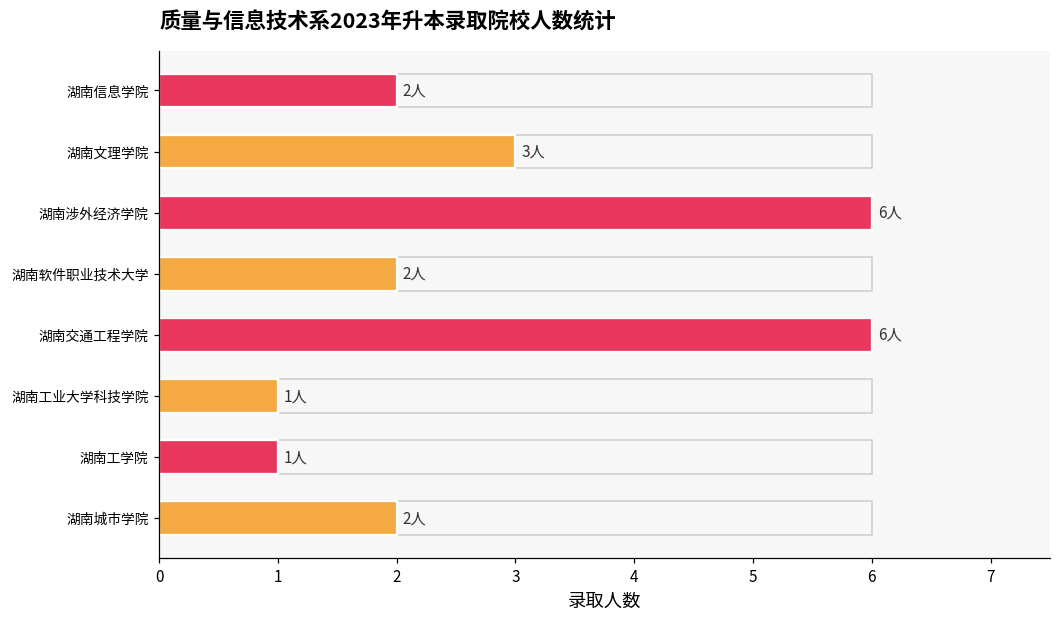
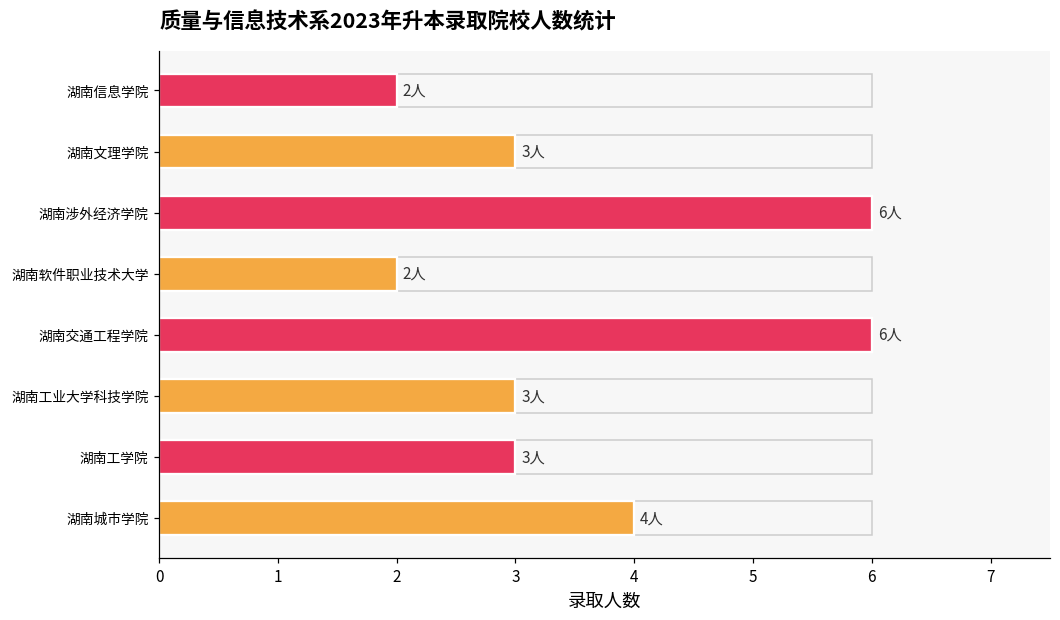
  {
    "湖南信息学院": "2人",
    "湖南文理学院": "3人",
    "湖南涉外经济学院": "6人",
    "湖南软件职业技术大学": "2人",
    "湖南交通工程学院": "6人",
-   "湖南工业大学科技学院": "1人",
-   "湖南工学院": "1人",
-   "湖南城市学院": "2人"
+   "湖南工业大学科技学院": "3人",
+   "湖南工学院": "3人",
+   "湖南城市学院": "4人"
  }
